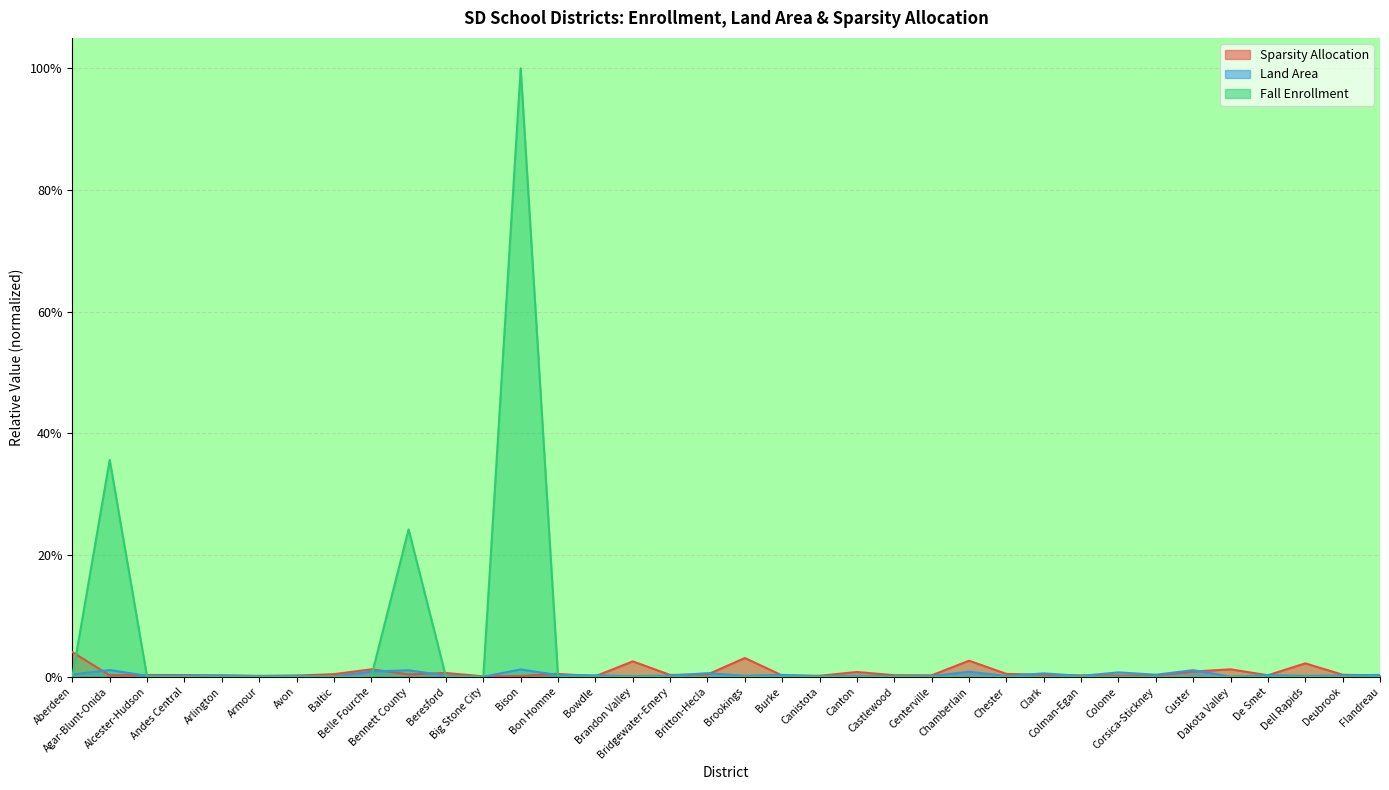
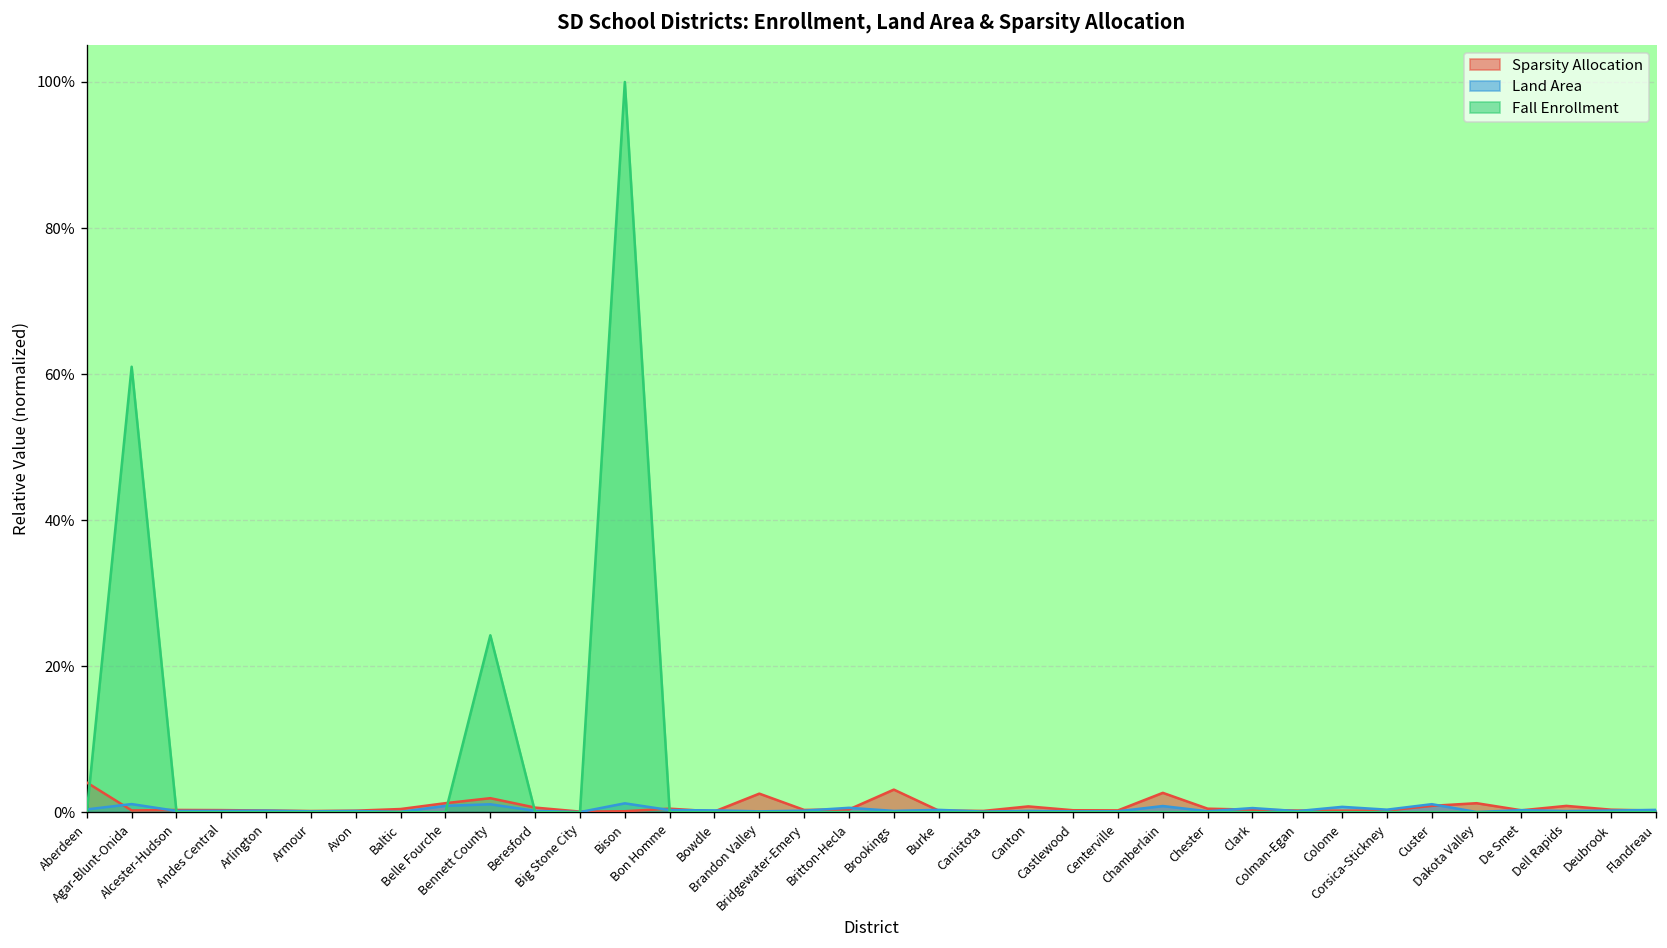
  {
    "Sparsity Allocation": {
      "Aberdeen": "4%",
      "Agar-Blunt-Onida": "0%",
-     "Bennett County": "0%",
+     "Bennett County": "2%",
      "Beresford": "1%",
      "Bison": "0%",
      "Brandon Valley": "3%",
      "Brookings": "3%",
      "Canton": "1%",
      "Chamberlain": "3%",
      "Dakota Valley": "1%",
-     "Dell Rapids": "2%"
+     "Dell Rapids": "1%"
    },
    "Land Area": {
      "Agar-Blunt-Onida": "1%",
      "Bennett County": "1%",
      "Bison": "1%",
      "Chamberlain": "1%",
      "Colome": "1%"
    },
    "Fall Enrollment": {
-     "Agar-Blunt-Onida": "36%",
+     "Agar-Blunt-Onida": "61%",
      "Belle Fourche": "0%",
      "Bennett County": "24%",
      "Bison": "100%",
      "Chamberlain": "0%",
      "Custer": "0%"
    }
  }
